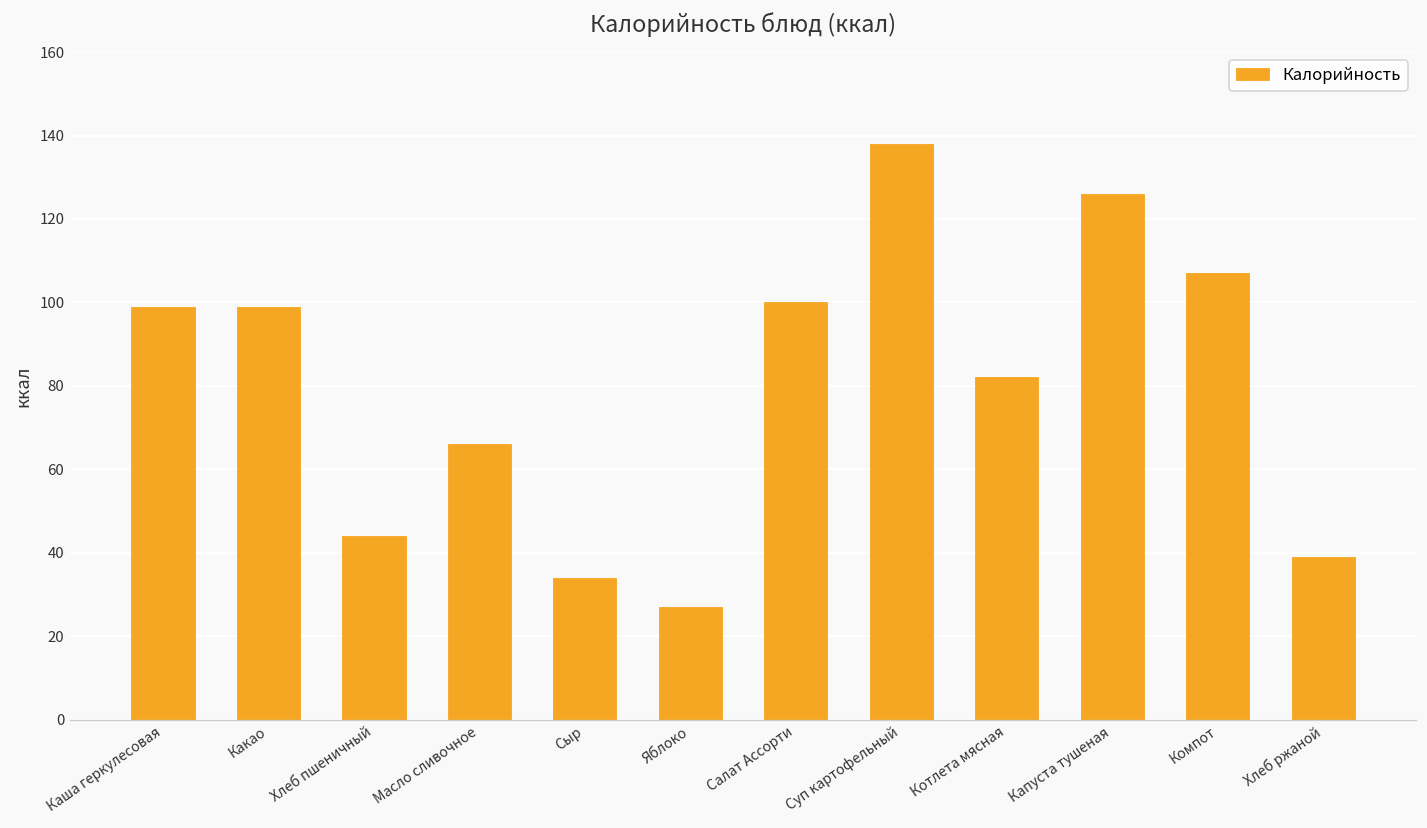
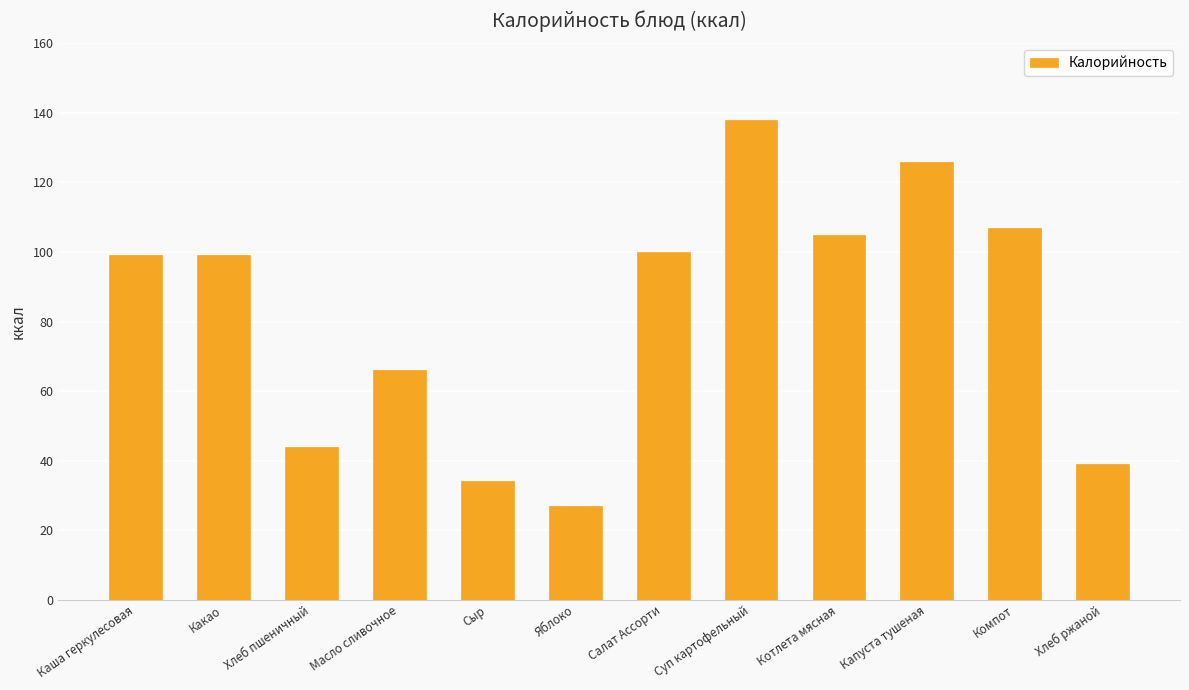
  {
    "Каша геркулесовая": 99,
    "Какао": 99,
    "Хлеб пшеничный": 44,
    "Масло сливочное": 66,
    "Сыр": 34,
    "Яблоко": 27,
    "Салат Ассорти": 100,
    "Суп картофельный": 138,
-   "Котлета мясная": 82,
+   "Котлета мясная": 105,
    "Капуста тушеная": 126,
    "Компот": 107,
    "Хлеб ржаной": 39
  }
